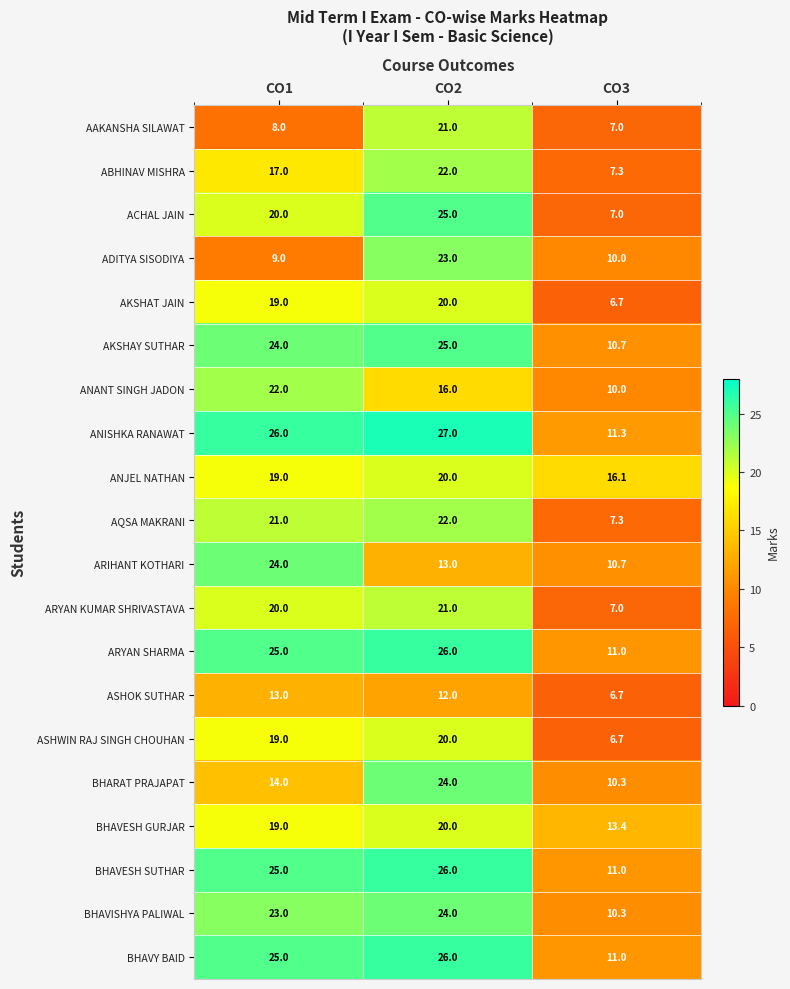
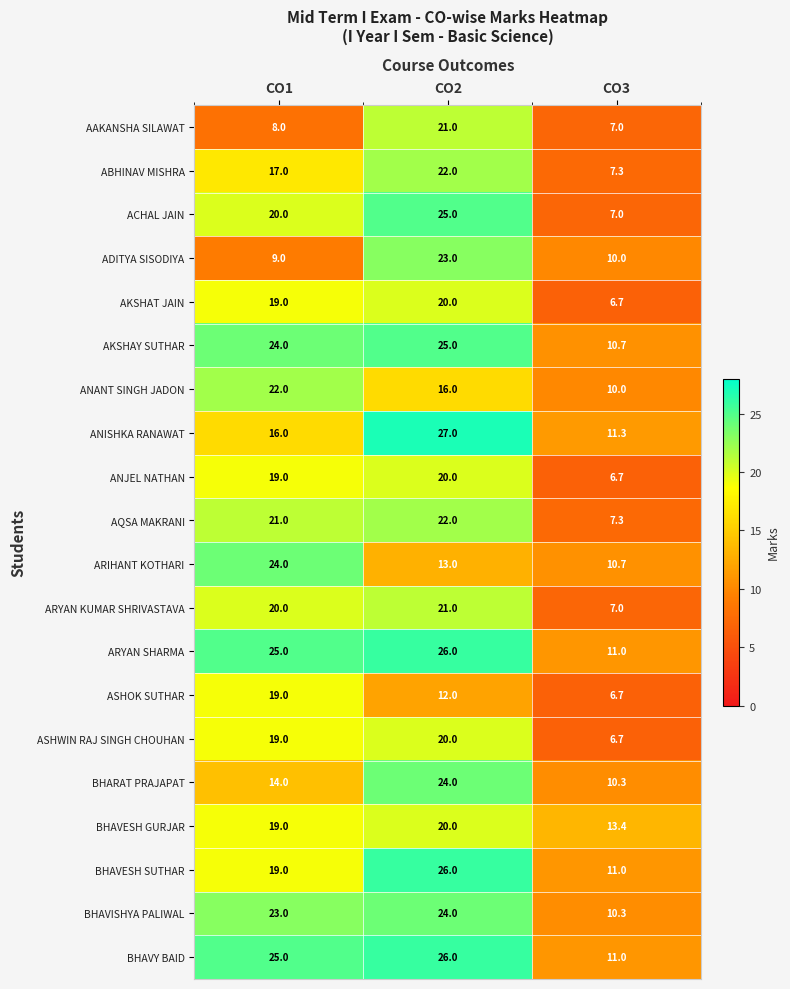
  {
    "AAKANSHA SILAWAT": {
      "CO1": 8.0,
      "CO2": 21.0,
      "CO3": 7.0
    },
    "ABHINAV MISHRA": {
      "CO1": 17.0,
      "CO2": 22.0,
      "CO3": 7.3
    },
    "ACHAL JAIN": {
      "CO1": 20.0,
      "CO2": 25.0,
      "CO3": 7.0
    },
    "ADITYA SISODIYA": {
      "CO1": 9.0,
      "CO2": 23.0,
      "CO3": 10.0
    },
    "AKSHAT JAIN": {
      "CO1": 19.0,
      "CO2": 20.0,
      "CO3": 6.7
    },
    "AKSHAY SUTHAR": {
      "CO1": 24.0,
      "CO2": 25.0,
      "CO3": 10.7
    },
    "ANANT SINGH JADON": {
      "CO1": 22.0,
      "CO2": 16.0,
      "CO3": 10.0
    },
    "ANISHKA RANAWAT": {
-     "CO1": 26.0,
+     "CO1": 16.0,
      "CO2": 27.0,
      "CO3": 11.3
    },
    "ANJEL NATHAN": {
      "CO1": 19.0,
      "CO2": 20.0,
-     "CO3": 16.1
+     "CO3": 6.7
    },
    "AQSA MAKRANI": {
      "CO1": 21.0,
      "CO2": 22.0,
      "CO3": 7.3
    },
    "ARIHANT KOTHARI": {
      "CO1": 24.0,
      "CO2": 13.0,
      "CO3": 10.7
    },
    "ARYAN KUMAR SHRIVASTAVA": {
      "CO1": 20.0,
      "CO2": 21.0,
      "CO3": 7.0
    },
    "ARYAN SHARMA": {
      "CO1": 25.0,
      "CO2": 26.0,
      "CO3": 11.0
    },
    "ASHOK SUTHAR": {
-     "CO1": 13.0,
+     "CO1": 19.0,
      "CO2": 12.0,
      "CO3": 6.7
    },
    "ASHWIN RAJ SINGH CHOUHAN": {
      "CO1": 19.0,
      "CO2": 20.0,
      "CO3": 6.7
    },
    "BHARAT PRAJAPAT": {
      "CO1": 14.0,
      "CO2": 24.0,
      "CO3": 10.3
    },
    "BHAVESH GURJAR": {
      "CO1": 19.0,
      "CO2": 20.0,
      "CO3": 13.4
    },
    "BHAVESH SUTHAR": {
-     "CO1": 25.0,
+     "CO1": 19.0,
      "CO2": 26.0,
      "CO3": 11.0
    },
    "BHAVISHYA PALIWAL": {
      "CO1": 23.0,
      "CO2": 24.0,
      "CO3": 10.3
    },
    "BHAVY BAID": {
      "CO1": 25.0,
      "CO2": 26.0,
      "CO3": 11.0
    }
  }
